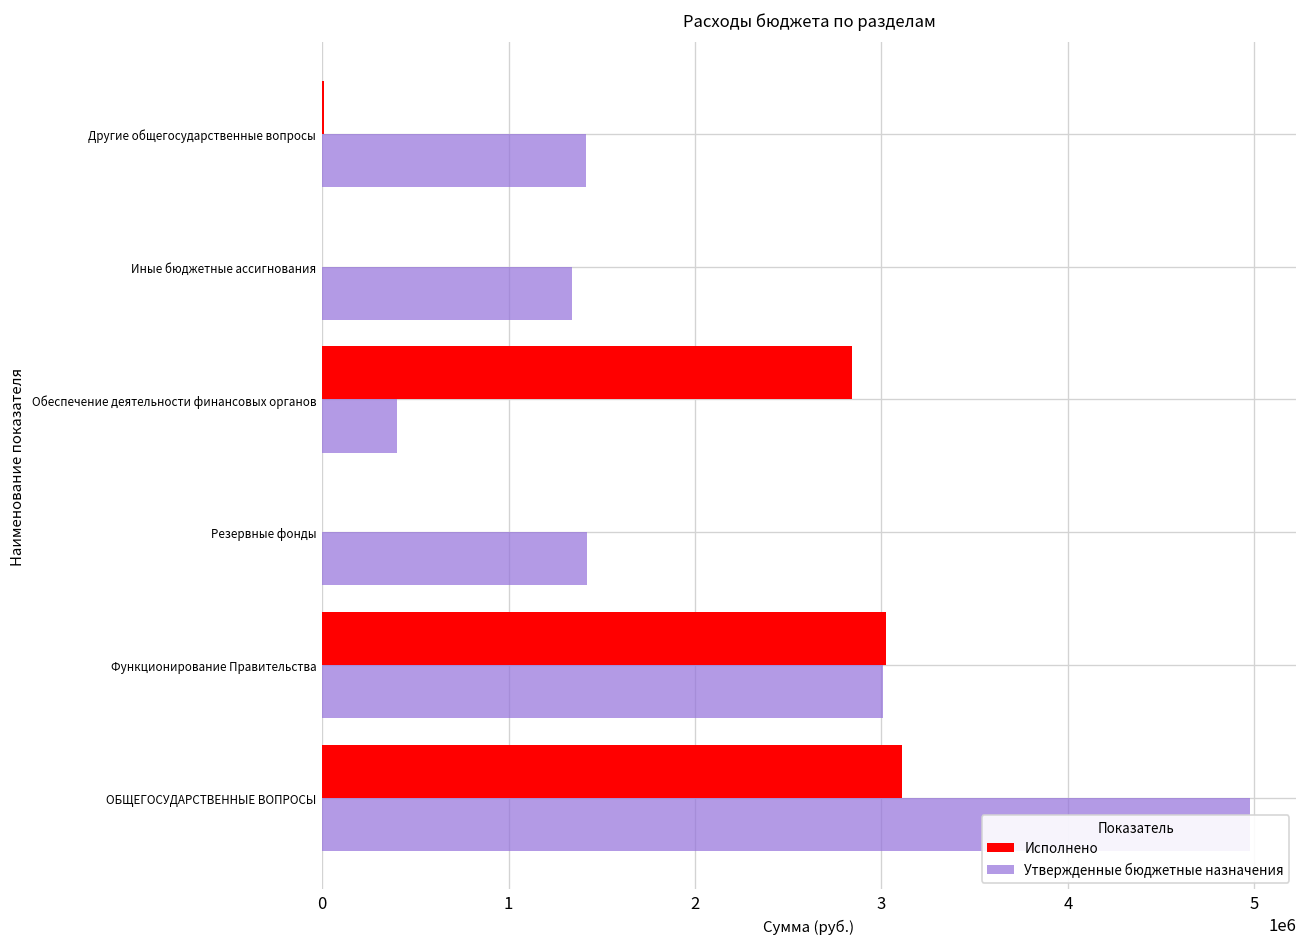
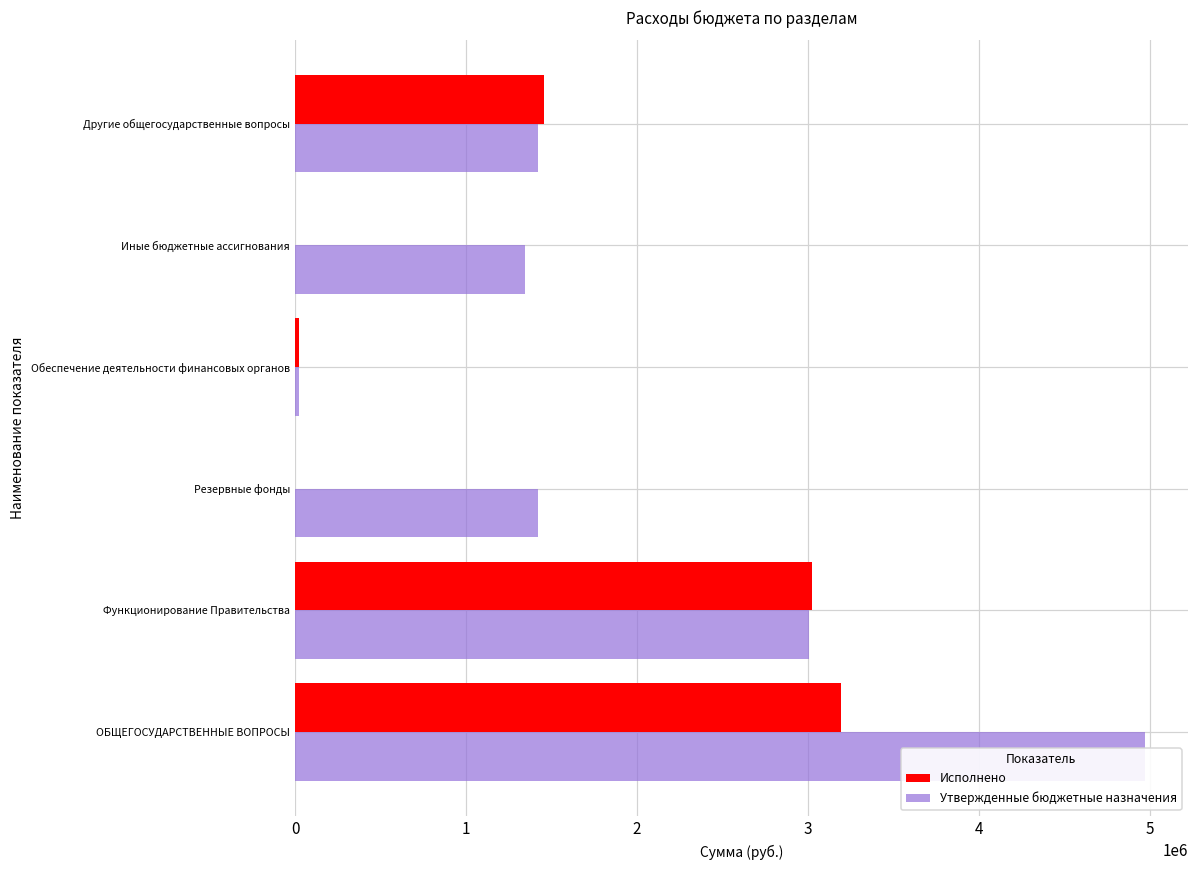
  {
    "Исполнено": {
-     "Другие общегосударственные вопросы": 10000,
+     "Другие общегосударственные вопросы": 1460000,
      "Иные бюджетные ассигнования": 0,
-     "Обеспечение деятельности финансовых органов": 2840000,
+     "Обеспечение деятельности финансовых органов": 20000,
      "Резервные фонды": 0,
      "Функционирование Правительства": 3020000,
-     "ОБЩЕГОСУДАРСТВЕННЫЕ ВОПРОСЫ": 3110000
+     "ОБЩЕГОСУДАРСТВЕННЫЕ ВОПРОСЫ": 3190000
    },
    "Утвержденные бюджетные назначения": {
      "Другие общегосударственные вопросы": 1420000,
      "Иные бюджетные ассигнования": 1340000,
-     "Обеспечение деятельности финансовых органов": 400000,
+     "Обеспечение деятельности финансовых органов": 20000,
      "Резервные фонды": 1420000,
      "Функционирование Правительства": 3010000
    }
  }
